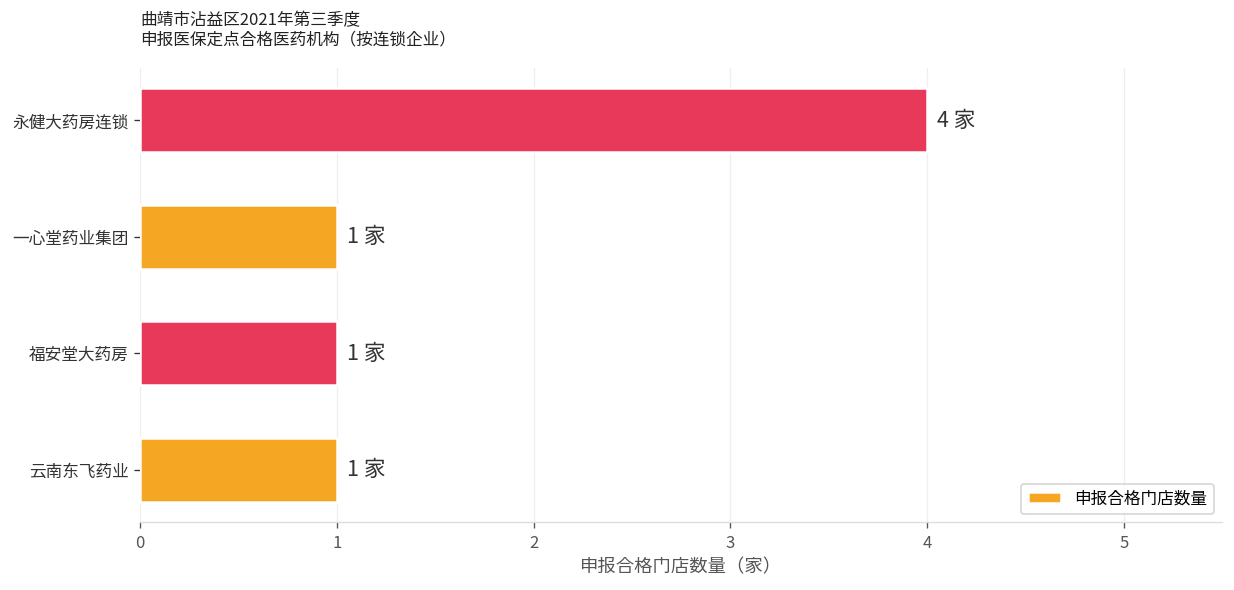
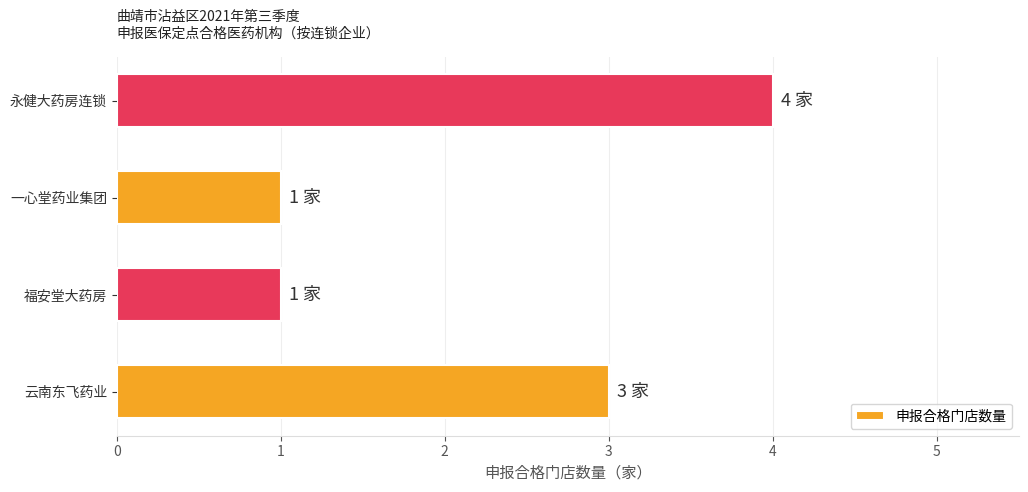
  {
    "永健大药房连锁": 4,
    "一心堂药业集团": 1,
    "福安堂大药房": 1,
-   "云南东飞药业": 1
+   "云南东飞药业": 3
  }
